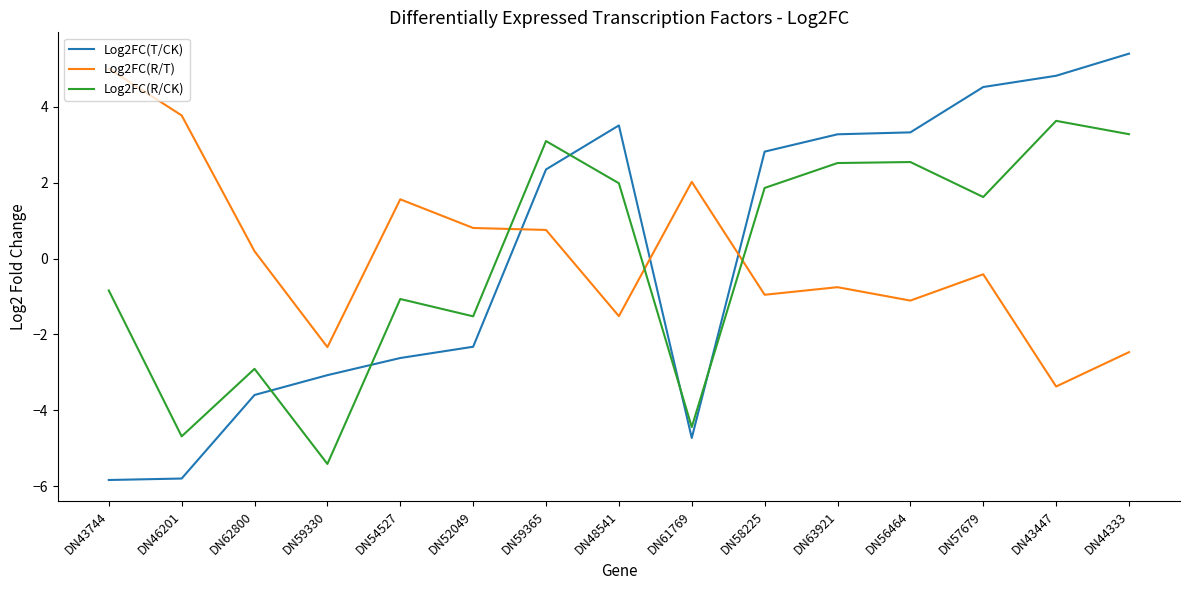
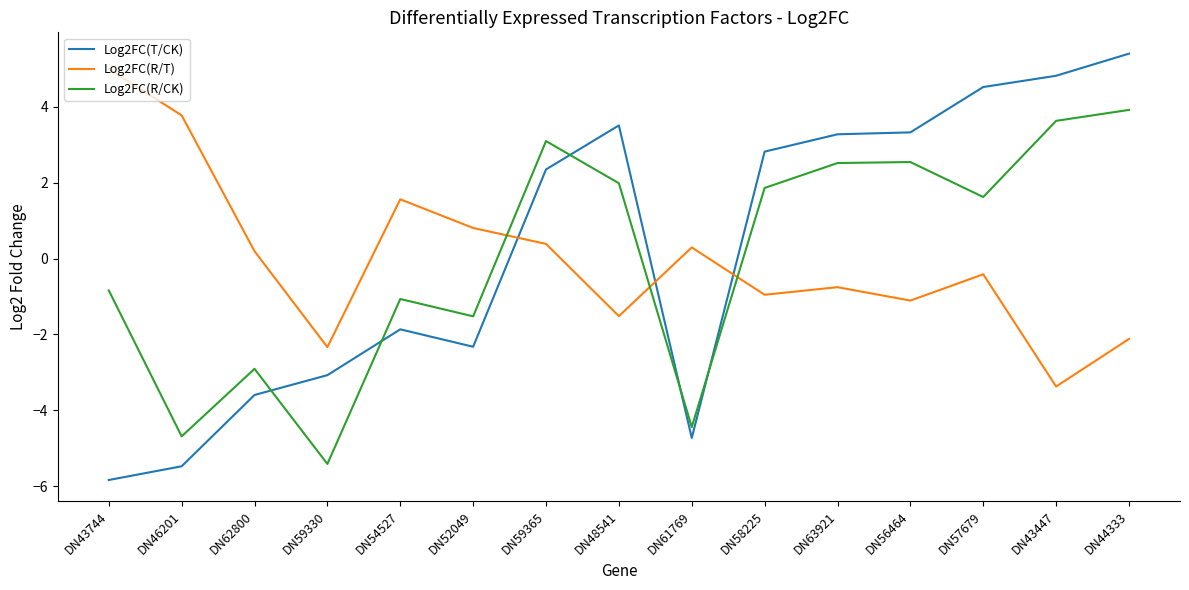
  {
    "Log2FC(T/CK)": {
      "DN43744": -5.8,
-     "DN46201": -5.8,
+     "DN46201": -5.5,
      "DN62800": -3.6,
      "DN59330": -3.1,
-     "DN54527": -2.6,
+     "DN54527": -1.9,
      "DN52049": -2.3,
      "DN59365": 2.3,
      "DN48541": 3.5,
      "DN61769": -4.7,
      "DN58225": 2.8,
      "DN63921": 3.3,
      "DN56464": 3.3,
      "DN57679": 4.5,
      "DN43447": 4.8,
      "DN44333": 5.4
    },
    "Log2FC(R/T)": {
      "DN46201": 3.8,
      "DN62800": 0.2,
      "DN59330": -2.3,
      "DN54527": 1.6,
      "DN52049": 0.8,
-     "DN59365": 0.8,
+     "DN59365": 0.4,
      "DN48541": -1.5,
-     "DN61769": 2.0,
+     "DN61769": 0.3,
      "DN58225": -1.0,
      "DN63921": -0.8,
      "DN56464": -1.1,
      "DN57679": -0.4,
      "DN43447": -3.4,
-     "DN44333": -2.5
+     "DN44333": -2.1
    },
    "Log2FC(R/CK)": {
      "DN43744": -0.8,
      "DN46201": -4.7,
      "DN62800": -2.9,
      "DN59330": -5.4,
      "DN54527": -1.1,
      "DN52049": -1.5,
      "DN59365": 3.1,
      "DN48541": 2.0,
      "DN61769": -4.4,
      "DN58225": 1.9,
      "DN63921": 2.5,
      "DN56464": 2.5,
      "DN57679": 1.6,
      "DN43447": 3.6,
-     "DN44333": 3.3
+     "DN44333": 3.9
    }
  }
